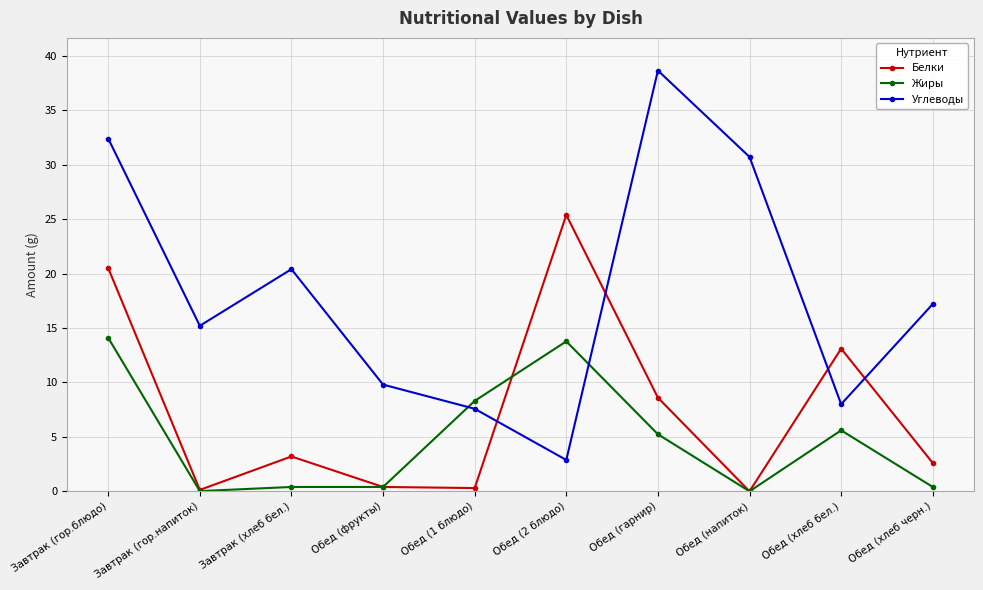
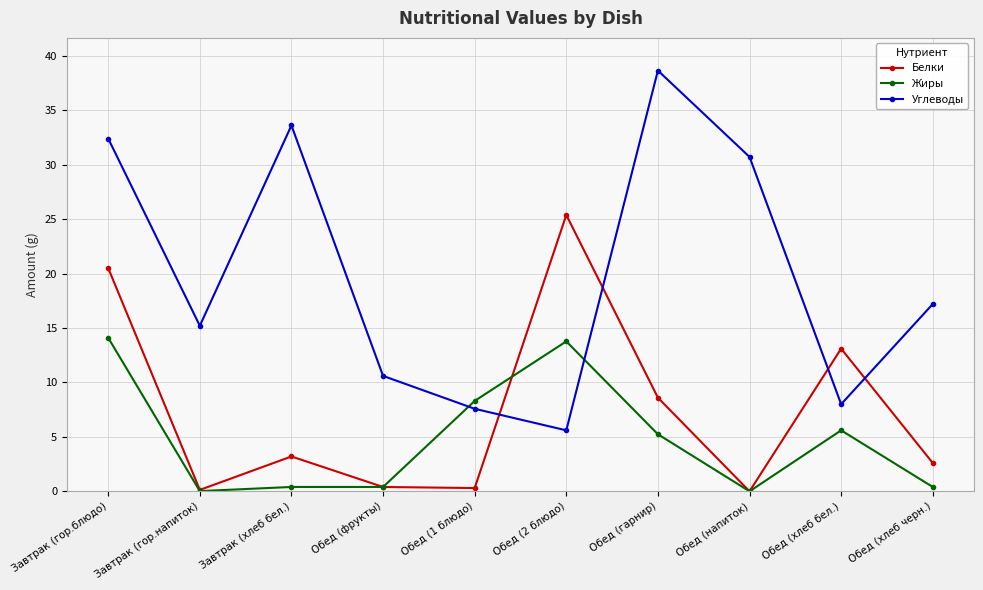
  {
    "Белки": {
      "Завтрак (гор.блюдо)": 20.5,
      "Завтрак (хлеб бел.)": 3.2,
      "Обед (1 блюдо)": 0.3,
      "Обед (2 блюдо)": 25.4,
      "Обед (гарнир)": 8.6,
      "Обед (хлеб бел.)": 13.1,
      "Обед (хлеб черн.)": 2.6
    },
    "Жиры": {
      "Завтрак (гор.блюдо)": 14.1,
      "Завтрак (хлеб бел.)": 0.4,
      "Обед (1 блюдо)": 8.3,
      "Обед (2 блюдо)": 13.8,
      "Обед (гарнир)": 5.2,
      "Обед (хлеб бел.)": 5.6,
      "Обед (хлеб черн.)": 0.4
    },
    "Углеводы": {
      "Завтрак (гор.блюдо)": 32.4,
      "Завтрак (гор.напиток)": 15.2,
-     "Завтрак (хлеб бел.)": 20.4,
-     "Обед (фрукты)": 9.8,
+     "Завтрак (хлеб бел.)": 33.6,
+     "Обед (фрукты)": 10.6,
      "Обед (1 блюдо)": 7.6,
-     "Обед (2 блюдо)": 2.9,
+     "Обед (2 блюдо)": 5.6,
      "Обед (гарнир)": 38.6,
      "Обед (напиток)": 30.7,
      "Обед (хлеб бел.)": 8.0,
      "Обед (хлеб черн.)": 17.2
    }
  }
